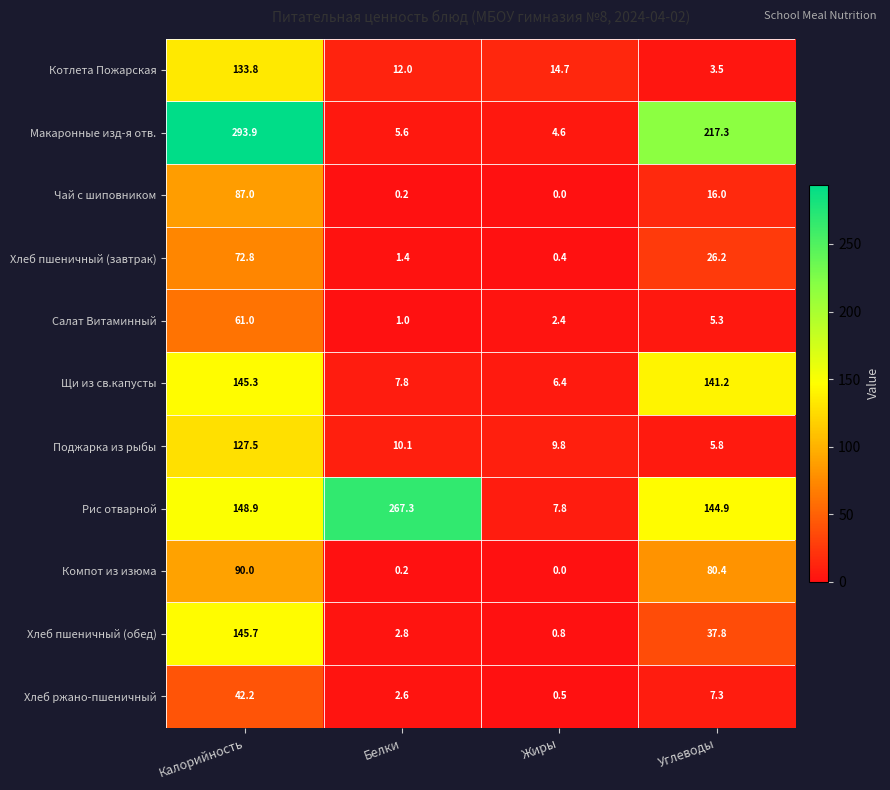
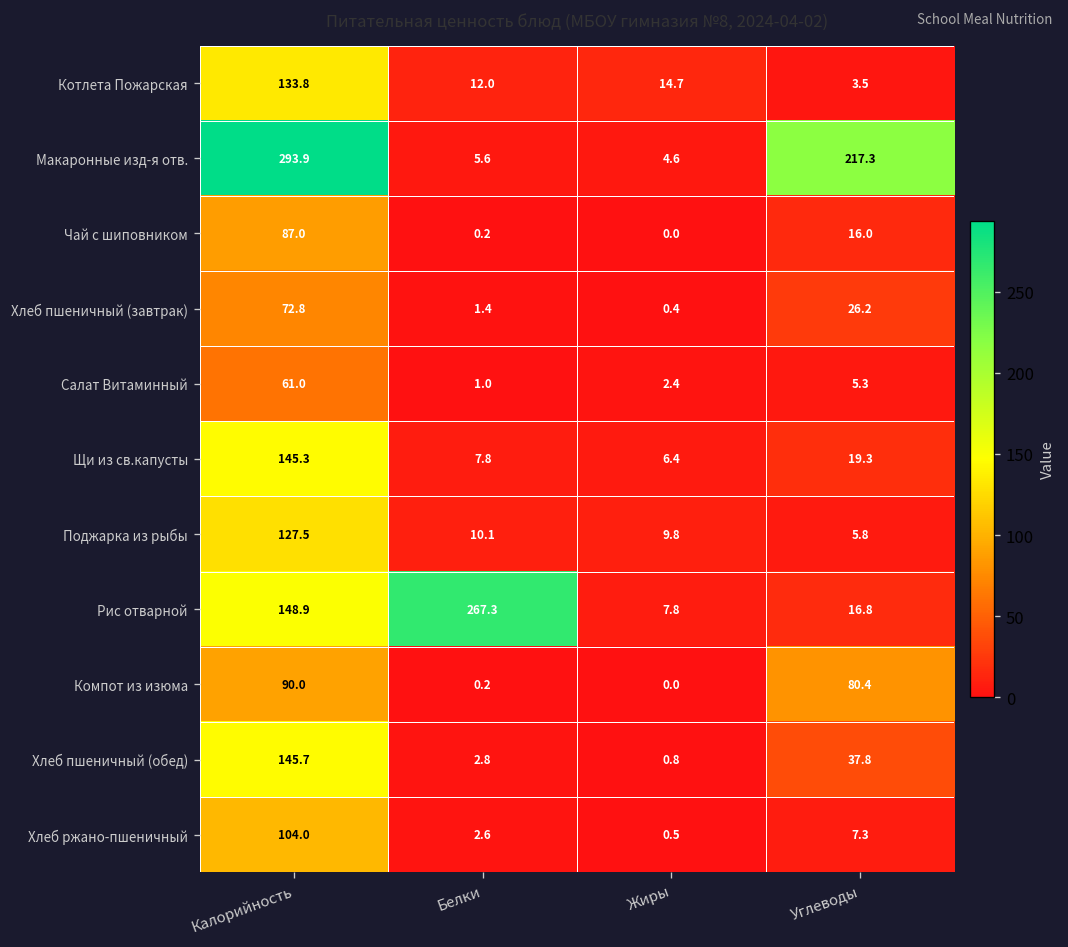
  {
    "Котлета Пожарская": {
      "Калорийность": 133.8,
      "Белки": 12.0,
      "Жиры": 14.7,
      "Углеводы": 3.5
    },
    "Макаронные изд-я отв.": {
      "Калорийность": 293.9,
      "Белки": 5.6,
      "Жиры": 4.6,
      "Углеводы": 217.3
    },
    "Чай с шиповником": {
      "Калорийность": 87.0,
      "Белки": 0.2,
      "Жиры": 0.0,
      "Углеводы": 16.0
    },
    "Хлеб пшеничный (завтрак)": {
      "Калорийность": 72.8,
      "Белки": 1.4,
      "Жиры": 0.4,
      "Углеводы": 26.2
    },
    "Салат Витаминный": {
      "Калорийность": 61.0,
      "Белки": 1.0,
      "Жиры": 2.4,
      "Углеводы": 5.3
    },
    "Щи из св.капусты": {
      "Калорийность": 145.3,
      "Белки": 7.8,
      "Жиры": 6.4,
-     "Углеводы": 141.2
+     "Углеводы": 19.3
    },
    "Поджарка из рыбы": {
      "Калорийность": 127.5,
      "Белки": 10.1,
      "Жиры": 9.8,
      "Углеводы": 5.8
    },
    "Рис отварной": {
      "Калорийность": 148.9,
      "Белки": 267.3,
      "Жиры": 7.8,
-     "Углеводы": 144.9
+     "Углеводы": 16.8
    },
    "Компот из изюма": {
      "Калорийность": 90.0,
      "Белки": 0.2,
      "Жиры": 0.0,
      "Углеводы": 80.4
    },
    "Хлеб пшеничный (обед)": {
      "Калорийность": 145.7,
      "Белки": 2.8,
      "Жиры": 0.8,
      "Углеводы": 37.8
    },
    "Хлеб ржано-пшеничный": {
-     "Калорийность": 42.2,
+     "Калорийность": 104.0,
      "Белки": 2.6,
      "Жиры": 0.5,
      "Углеводы": 7.3
    }
  }
